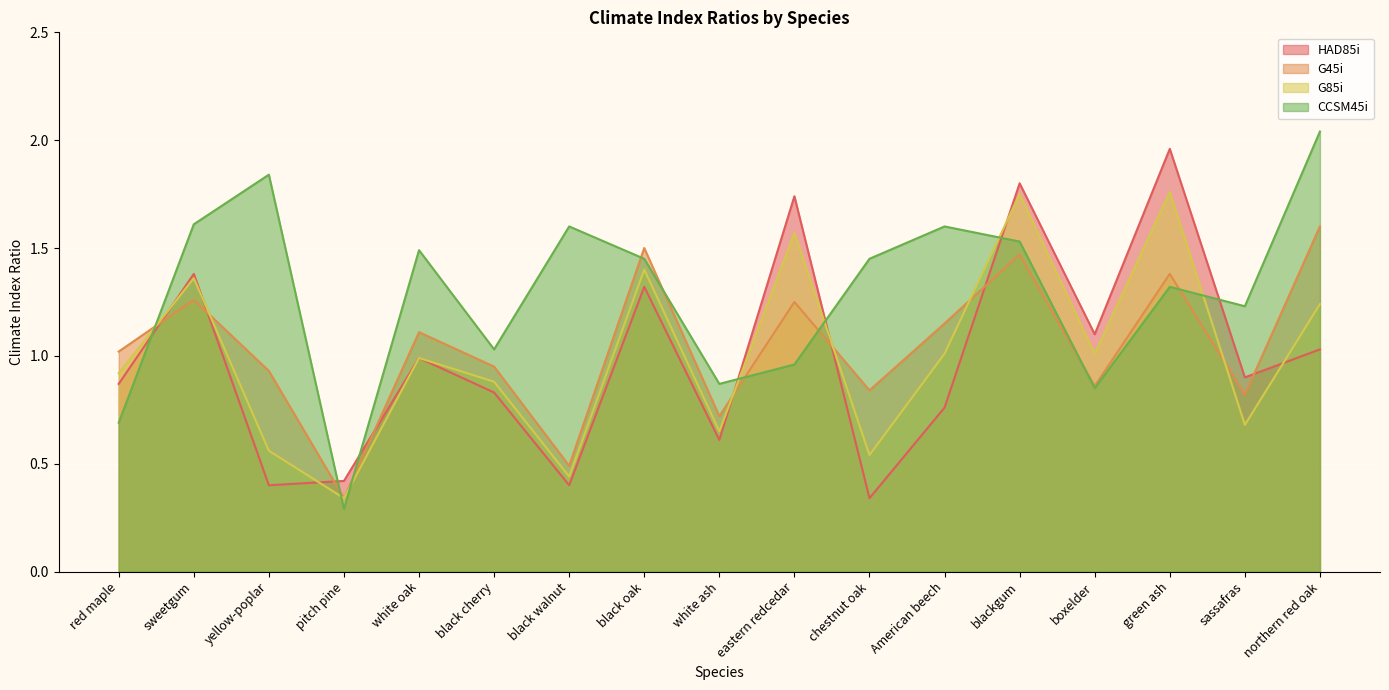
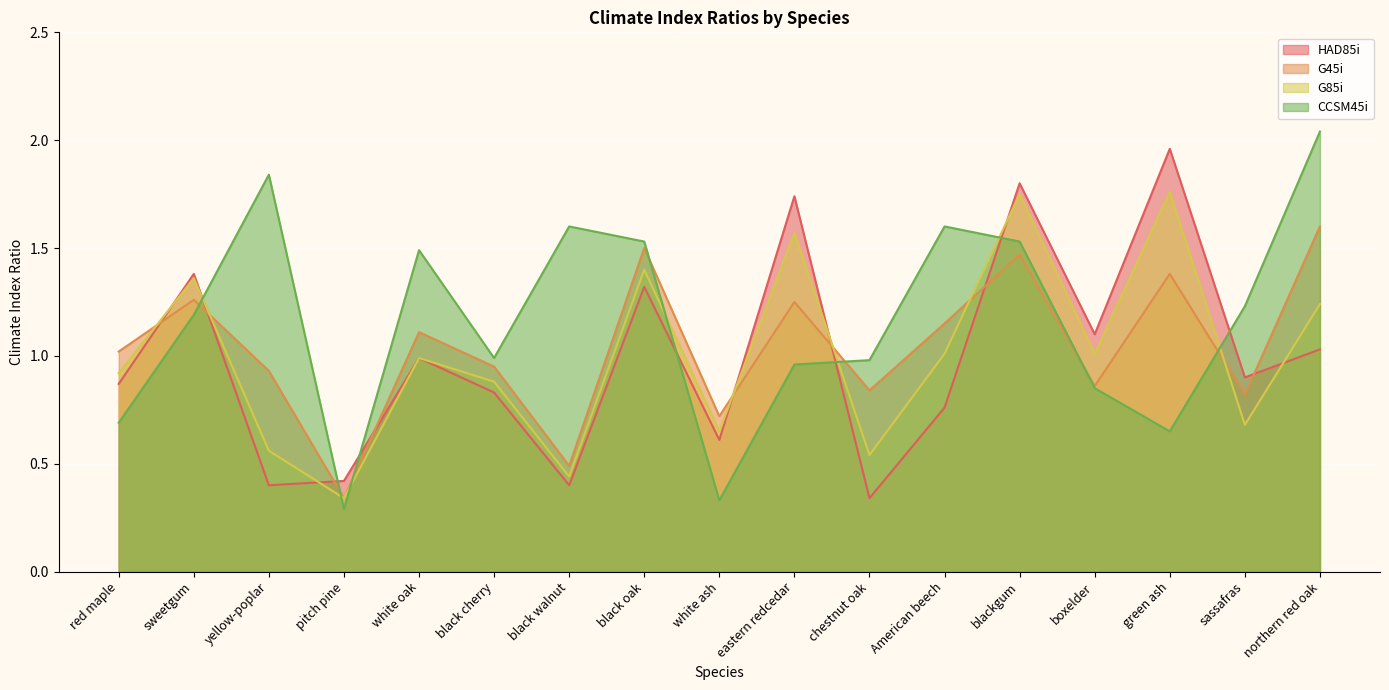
  {
    "CCSM45i": {
      "red maple": 0.69,
-     "sweetgum": 1.61,
+     "sweetgum": 1.19,
      "yellow-poplar": 1.84,
      "pitch pine": 0.29,
      "white oak": 1.49,
-     "black cherry": 1.03,
+     "black cherry": 0.99,
      "black walnut": 1.60,
-     "black oak": 1.45,
-     "white ash": 0.87,
+     "black oak": 1.53,
+     "white ash": 0.33,
      "eastern redcedar": 0.96,
-     "chestnut oak": 1.45,
+     "chestnut oak": 0.98,
      "American beech": 1.60,
      "blackgum": 1.53,
-     "green ash": 1.32,
+     "green ash": 0.65,
      "sassafras": 1.23,
      "northern red oak": 2.04
    }
  }
